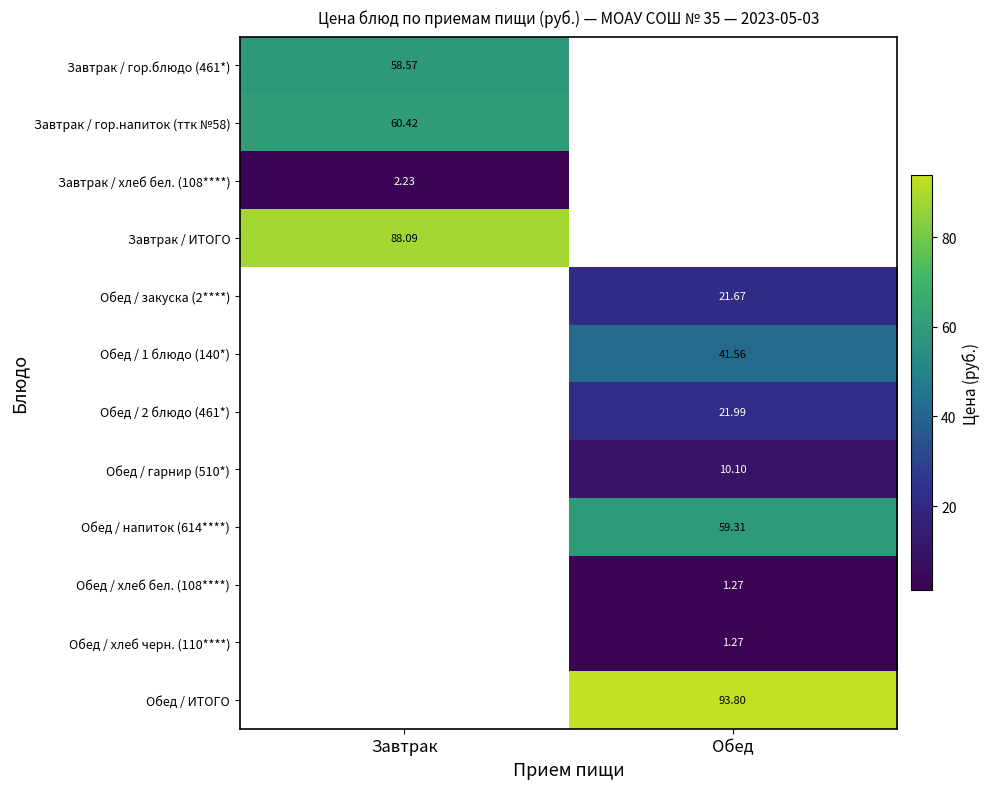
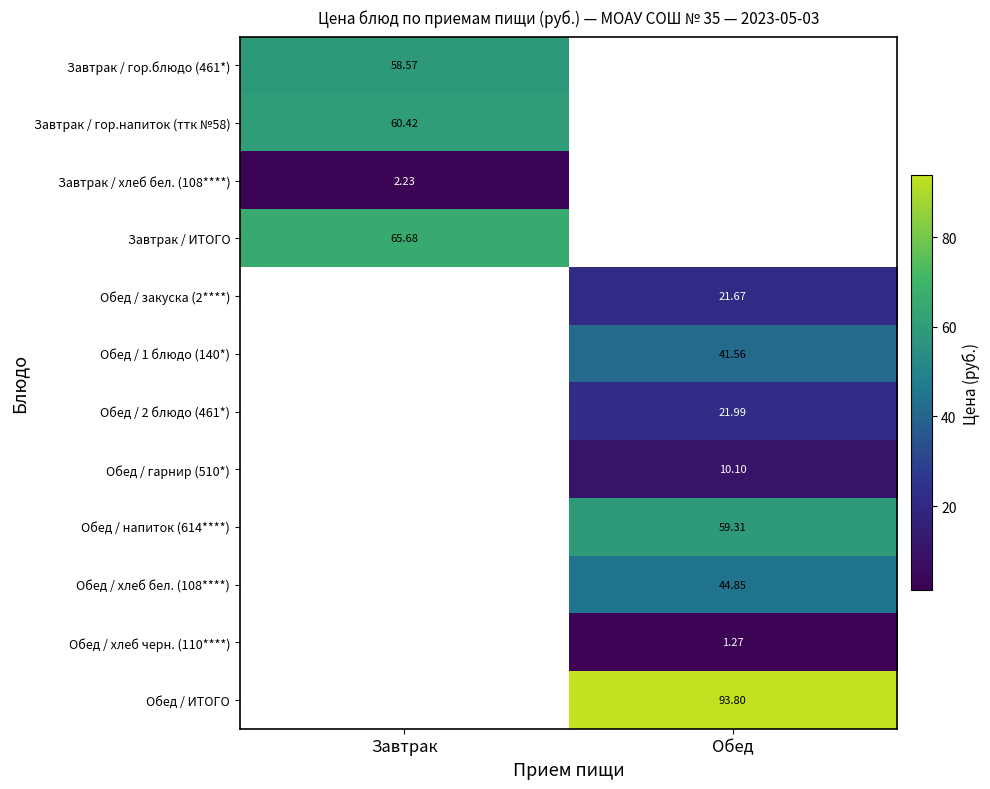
  {
    "Завтрак / гор.блюдо (461*)": {
      "Завтрак": 58.57
    },
    "Завтрак / гор.напиток (ттк №58)": {
      "Завтрак": 60.42
    },
    "Завтрак / хлеб бел. (108****)": {
      "Завтрак": 2.23
    },
    "Завтрак / ИТОГО": {
-     "Завтрак": 88.09
+     "Завтрак": 65.68
    },
    "Обед / закуска (2****)": {
      "Обед": 21.67
    },
    "Обед / 1 блюдо (140*)": {
      "Обед": 41.56
    },
    "Обед / 2 блюдо (461*)": {
      "Обед": 21.99
    },
    "Обед / гарнир (510*)": {
      "Обед": 10.10
    },
    "Обед / напиток (614****)": {
      "Обед": 59.31
    },
    "Обед / хлеб бел. (108****)": {
-     "Обед": 1.27
+     "Обед": 44.85
    },
    "Обед / хлеб черн. (110****)": {
      "Обед": 1.27
    },
    "Обед / ИТОГО": {
      "Обед": 93.80
    }
  }
